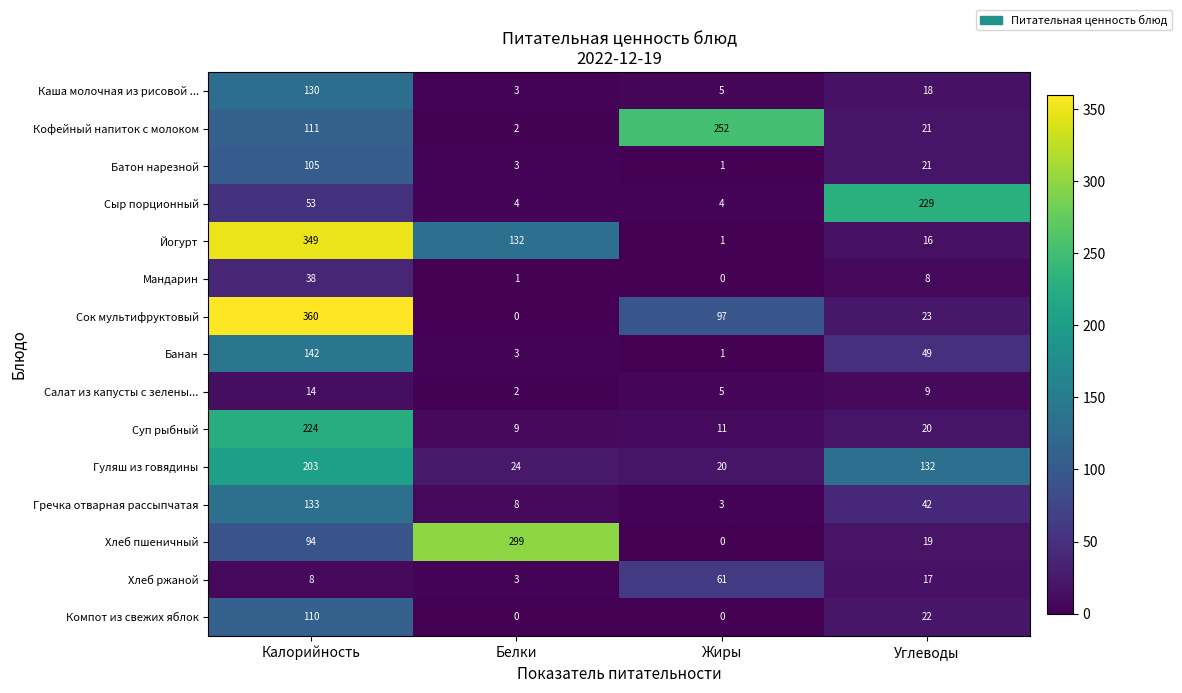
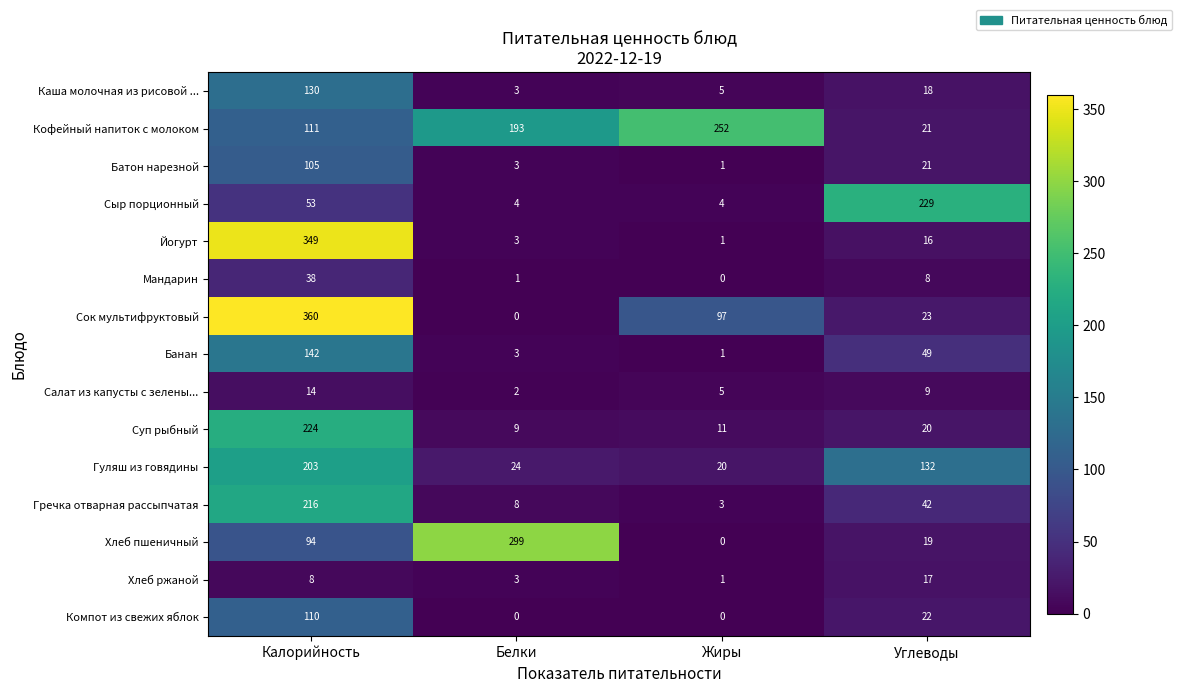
  {
    "Каша молочная из рисовой ...": {
      "Калорийность": 130,
      "Белки": 3,
      "Жиры": 5,
      "Углеводы": 18
    },
    "Кофейный напиток с молоком": {
      "Калорийность": 111,
-     "Белки": 2,
+     "Белки": 193,
      "Жиры": 252,
      "Углеводы": 21
    },
    "Батон нарезной": {
      "Калорийность": 105,
      "Белки": 3,
      "Жиры": 1,
      "Углеводы": 21
    },
    "Сыр порционный": {
      "Калорийность": 53,
      "Белки": 4,
      "Жиры": 4,
      "Углеводы": 229
    },
    "Йогурт": {
      "Калорийность": 349,
-     "Белки": 132,
+     "Белки": 3,
      "Жиры": 1,
      "Углеводы": 16
    },
    "Мандарин": {
      "Калорийность": 38,
      "Белки": 1,
      "Жиры": 0,
      "Углеводы": 8
    },
    "Сок мультифруктовый": {
      "Калорийность": 360,
      "Белки": 0,
      "Жиры": 97,
      "Углеводы": 23
    },
    "Банан": {
      "Калорийность": 142,
      "Белки": 3,
      "Жиры": 1,
      "Углеводы": 49
    },
    "Салат из капусты с зелены...": {
      "Калорийность": 14,
      "Белки": 2,
      "Жиры": 5,
      "Углеводы": 9
    },
    "Суп рыбный": {
      "Калорийность": 224,
      "Белки": 9,
      "Жиры": 11,
      "Углеводы": 20
    },
    "Гуляш из говядины": {
      "Калорийность": 203,
      "Белки": 24,
      "Жиры": 20,
      "Углеводы": 132
    },
    "Гречка отварная рассыпчатая": {
-     "Калорийность": 133,
+     "Калорийность": 216,
      "Белки": 8,
      "Жиры": 3,
      "Углеводы": 42
    },
    "Хлеб пшеничный": {
      "Калорийность": 94,
      "Белки": 299,
      "Жиры": 0,
      "Углеводы": 19
    },
    "Хлеб ржаной": {
      "Калорийность": 8,
      "Белки": 3,
-     "Жиры": 61,
+     "Жиры": 1,
      "Углеводы": 17
    },
    "Компот из свежих яблок": {
      "Калорийность": 110,
      "Белки": 0,
      "Жиры": 0,
      "Углеводы": 22
    }
  }
